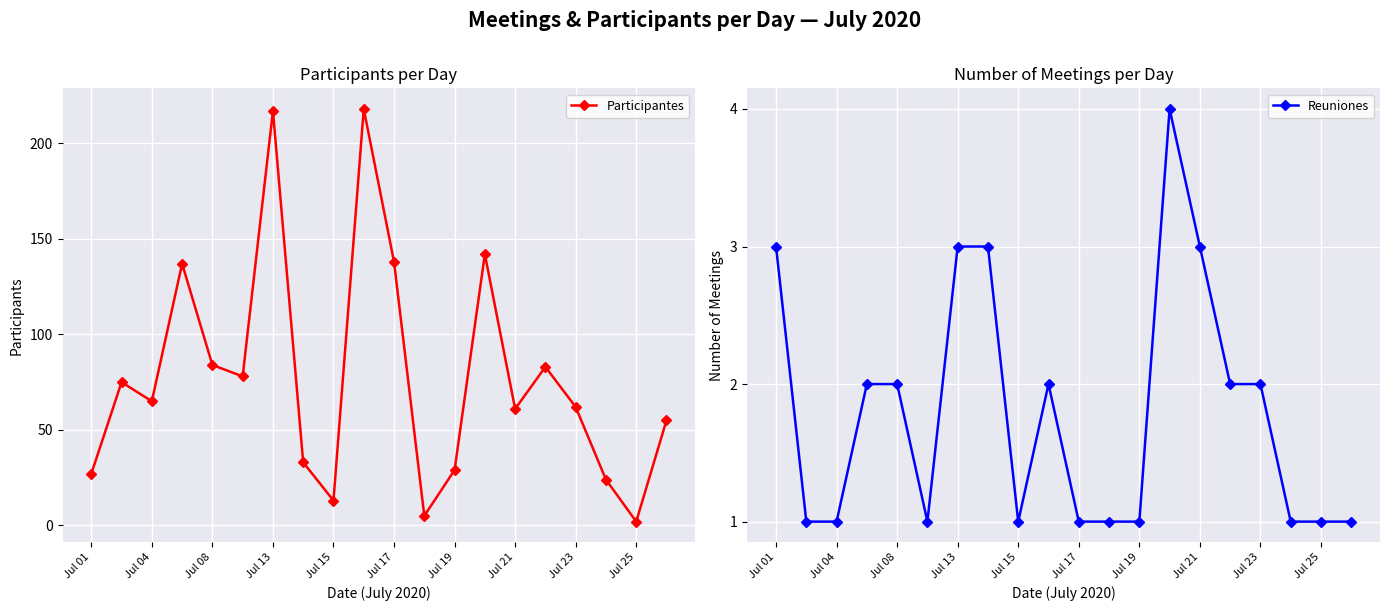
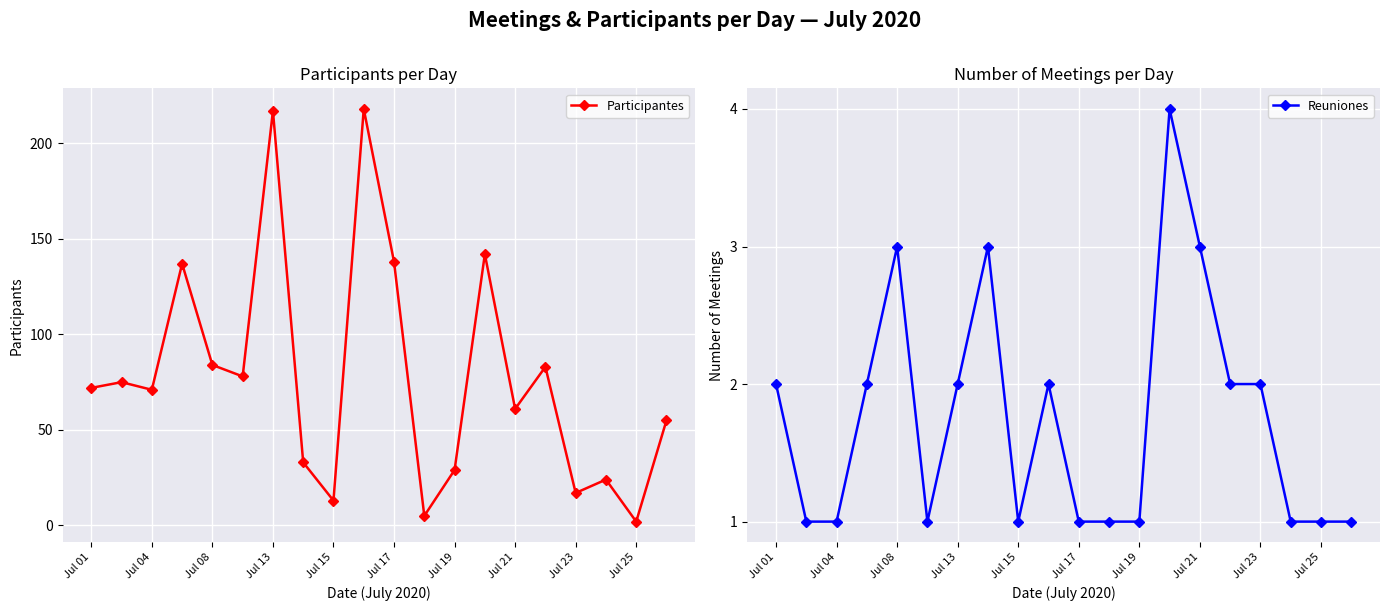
  {
    "Participants per Day": {
-     "Jul 01": 27,
-     "Jul 04": 65,
+     "Jul 01": 72,
+     "Jul 04": 71,
      "Jul 08": 84,
      "Jul 13": 217,
      "Jul 15": 13,
      "Jul 17": 138,
      "Jul 19": 29,
      "Jul 21": 61,
-     "Jul 23": 62,
+     "Jul 23": 17,
      "Jul 25": 2
    },
    "Number of Meetings per Day": {
-     "Jul 01": 3,
+     "Jul 01": 2,
      "Jul 04": 1,
-     "Jul 08": 2,
-     "Jul 13": 3,
+     "Jul 08": 3,
+     "Jul 13": 2,
      "Jul 15": 1,
      "Jul 17": 1,
      "Jul 19": 1,
      "Jul 21": 3,
      "Jul 23": 2,
      "Jul 25": 1
    }
  }
